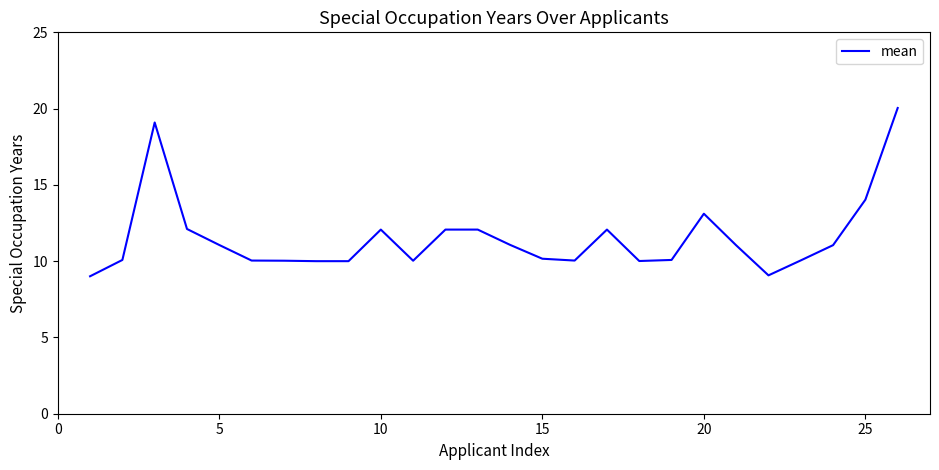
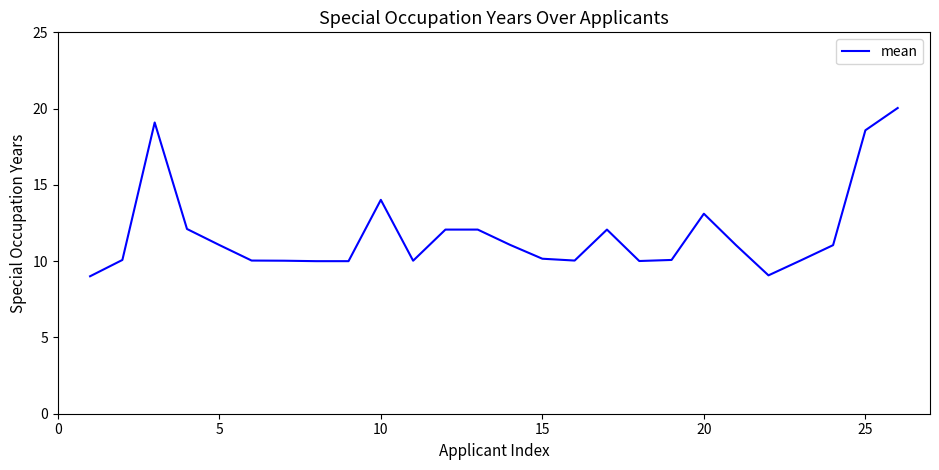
  {
    "5": 11.1,
-   "10": 12.1,
+   "10": 14.0,
    "15": 10.2,
    "20": 13.1,
-   "25": 14.0
+   "25": 18.6
  }
